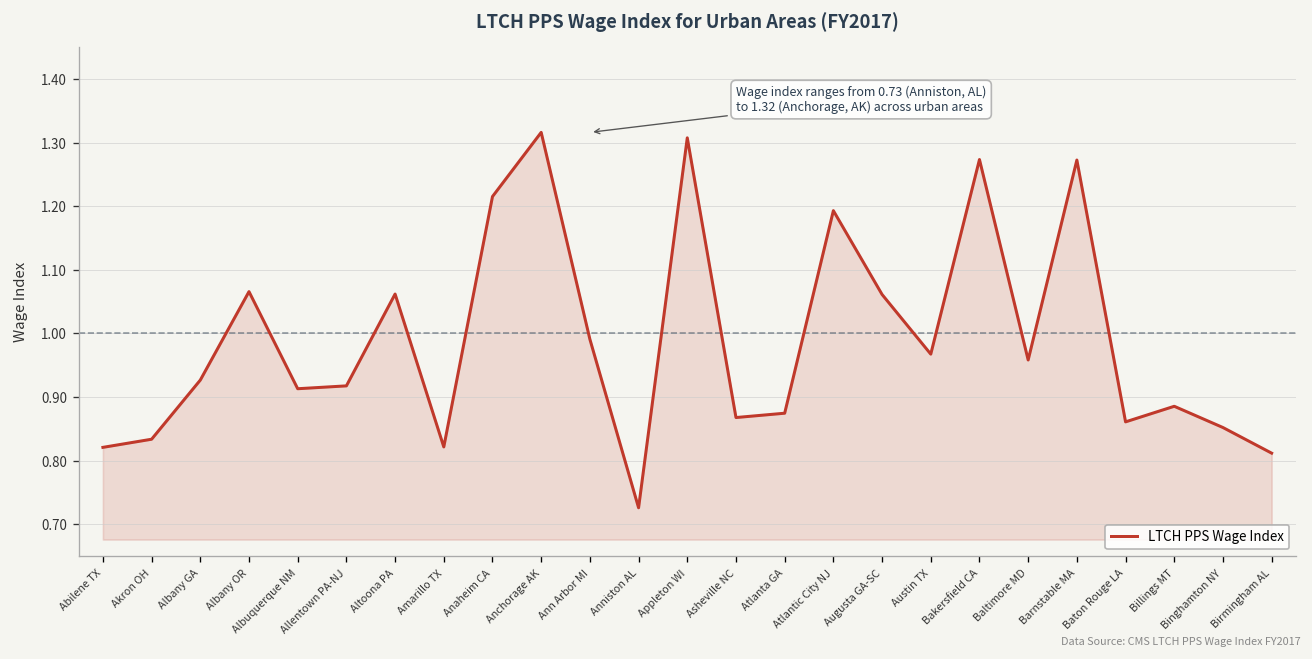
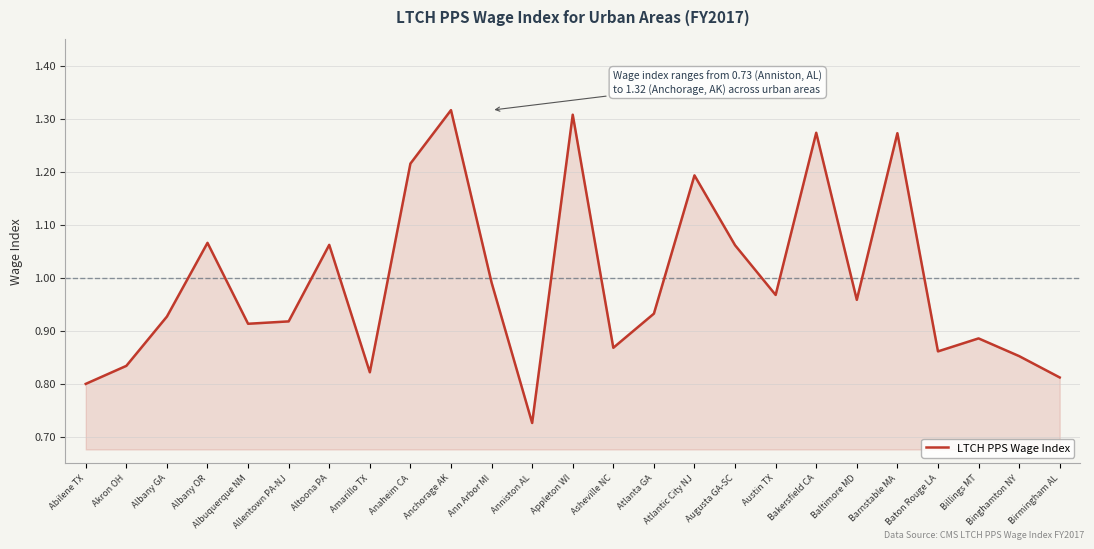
  {
-   "Abilene TX": 0.82,
+   "Abilene TX": 0.80,
    "Akron OH": 0.83,
    "Albany GA": 0.93,
    "Albany OR": 1.07,
    "Albuquerque NM": 0.91,
    "Allentown PA-NJ": 0.92,
    "Altoona PA": 1.06,
    "Amarillo TX": 0.82,
    "Anaheim CA": 1.22,
    "Anchorage AK": 1.32,
    "Ann Arbor MI": 0.99,
    "Anniston AL": 0.73,
    "Asheville NC": 0.87,
-   "Atlanta GA": 0.87,
+   "Atlanta GA": 0.93,
    "Atlantic City NJ": 1.19,
    "Augusta GA-SC": 1.06,
    "Austin TX": 0.97,
    "Bakersfield CA": 1.27,
    "Baltimore MD": 0.96,
    "Barnstable MA": 1.27,
    "Baton Rouge LA": 0.86,
    "Billings MT": 0.89,
    "Binghamton NY": 0.85,
    "Birmingham AL": 0.81
  }
